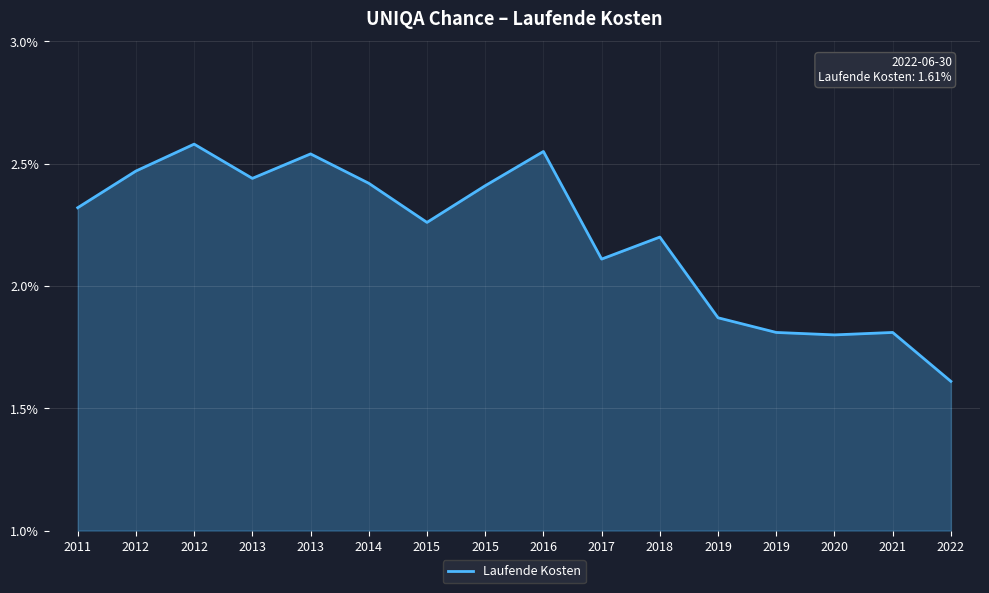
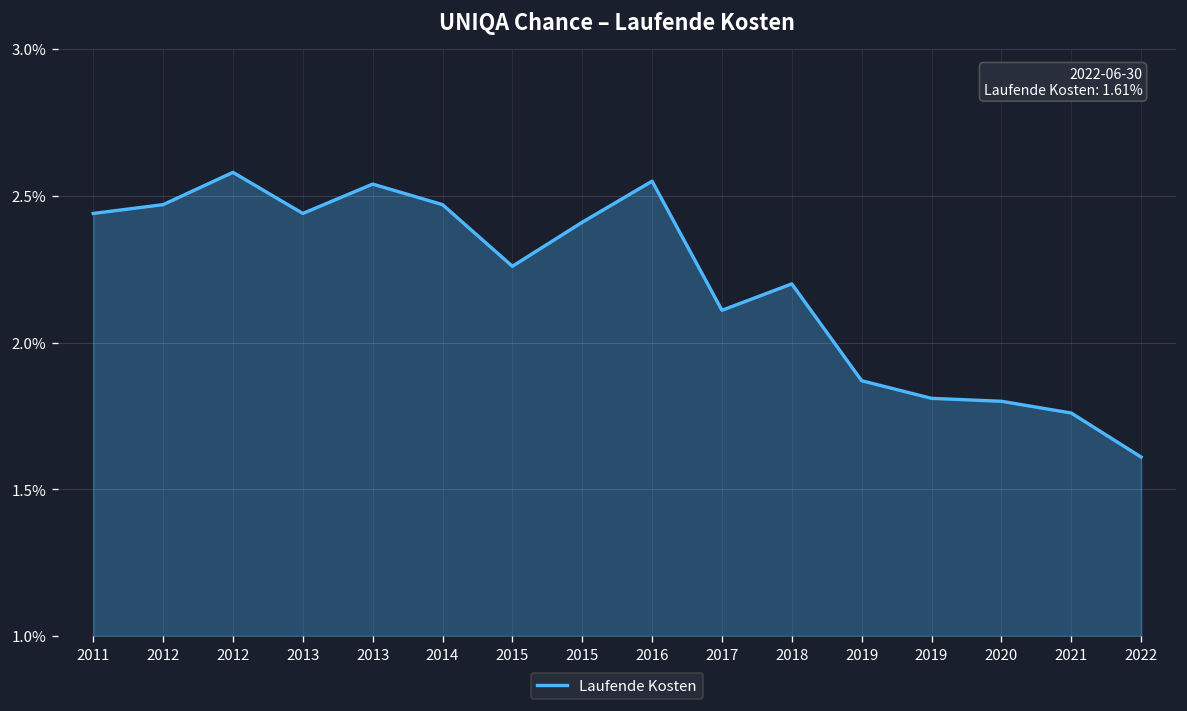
  {
-   "2011": "2.32%",
-   "2014": "2.42%",
+   "2011": "2.44%",
+   "2014": "2.47%",
    "2016": "2.55%",
    "2017": "2.11%",
    "2018": "2.20%",
    "2020": "1.80%",
-   "2021": "1.81%",
+   "2021": "1.76%",
    "2022": "1.61%"
  }
